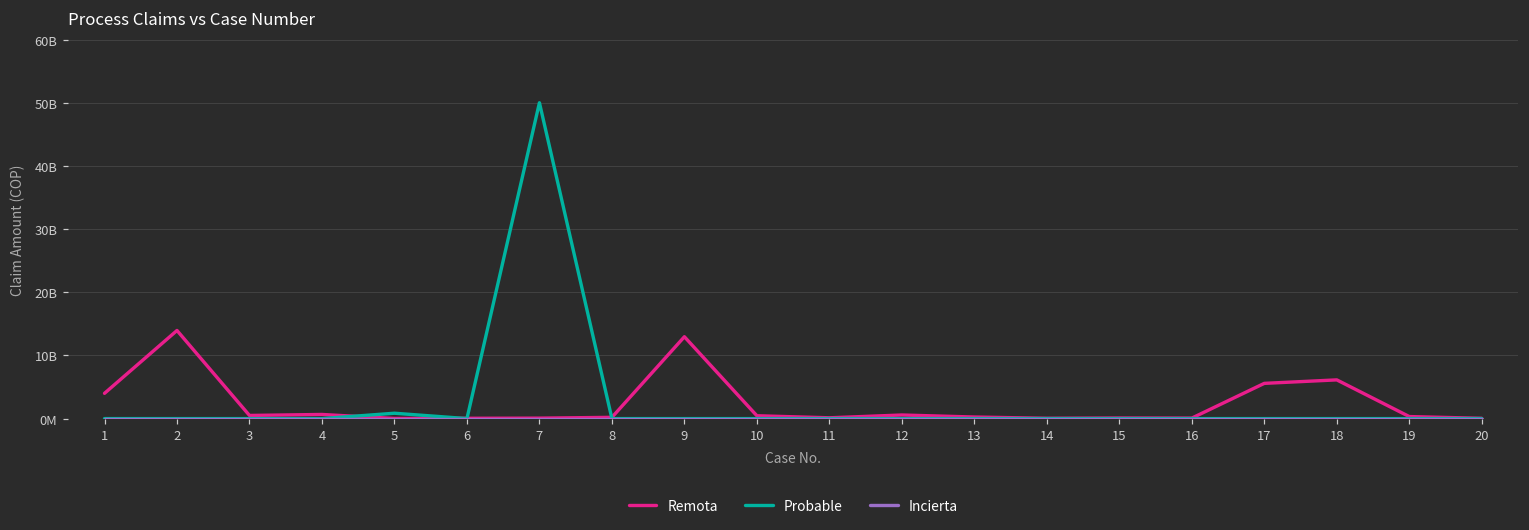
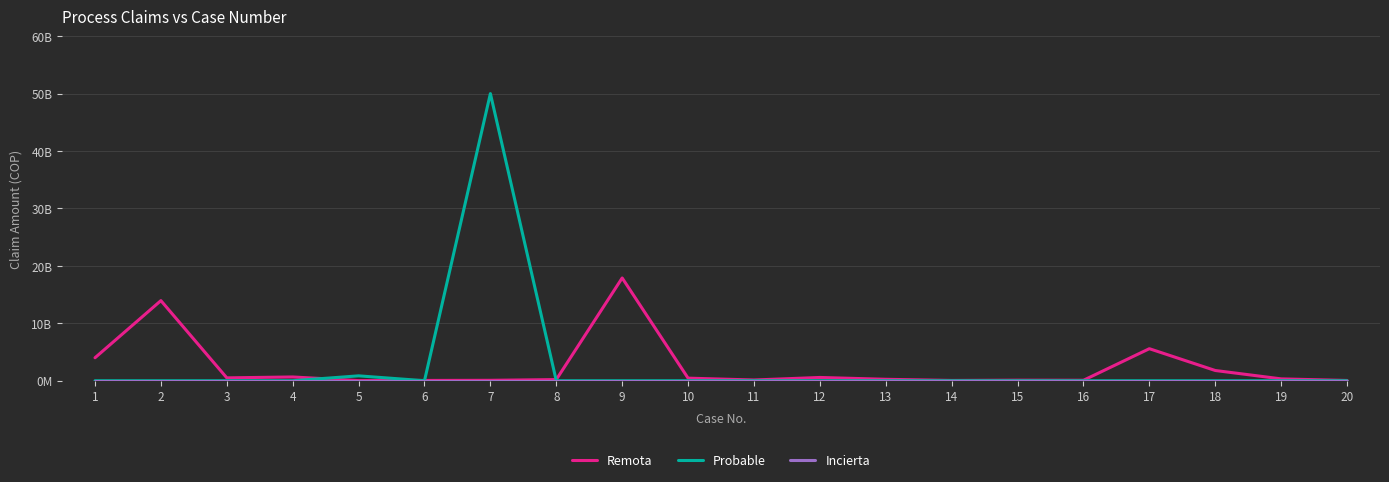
  {
    "Remota": {
      "1": 4000000000,
      "2": 14000000000,
      "3": 1000000000,
      "4": 1000000000,
-     "9": 13000000000,
+     "9": 18000000000,
      "10": 0,
      "12": 1000000000,
      "17": 6000000000,
-     "18": 6000000000
+     "18": 2000000000
    },
    "Probable": {
      "5": 1000000000,
      "7": 50000000000
    }
  }
